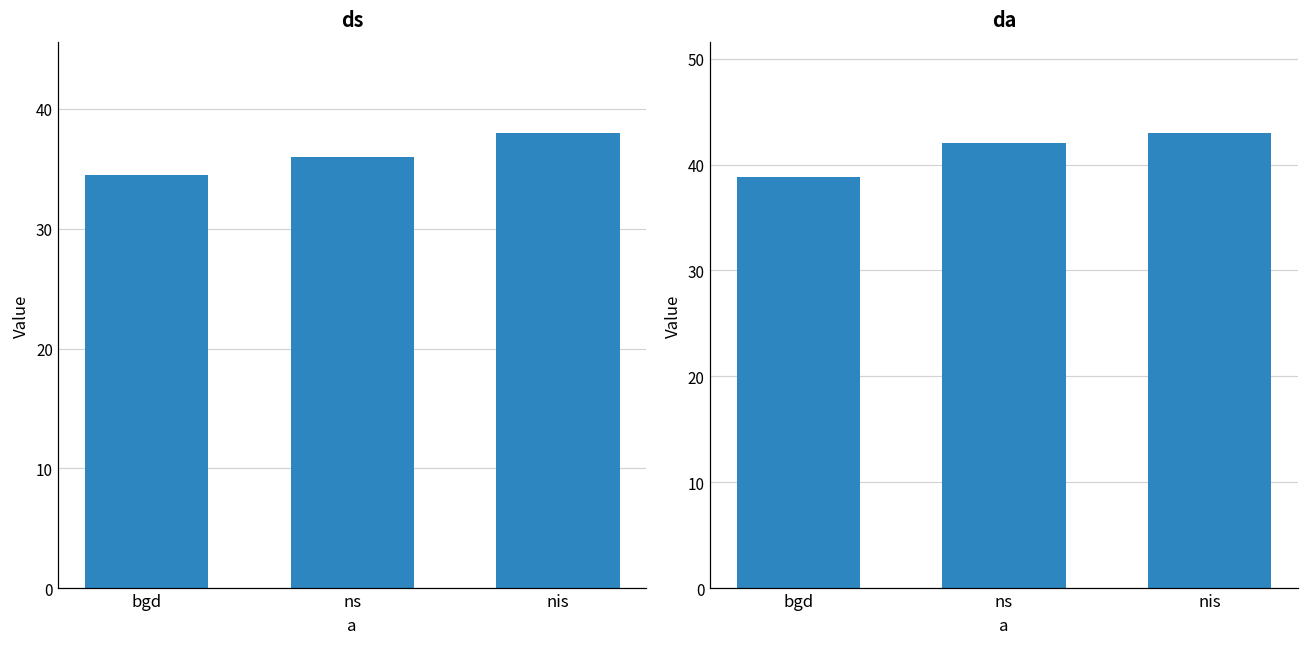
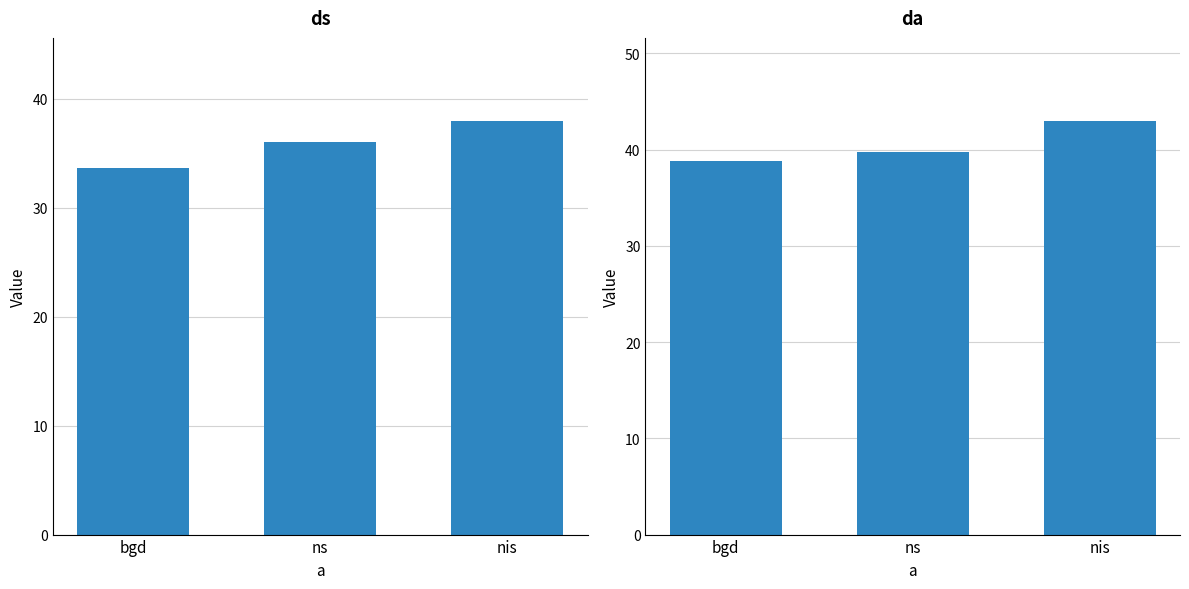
  {
    "ds": {
-     "bgd": 34.5,
+     "bgd": 33.7,
      "ns": 36.0,
      "nis": 38.0
    },
    "da": {
      "bgd": 39,
-     "ns": 42,
+     "ns": 40,
      "nis": 43
    }
  }
